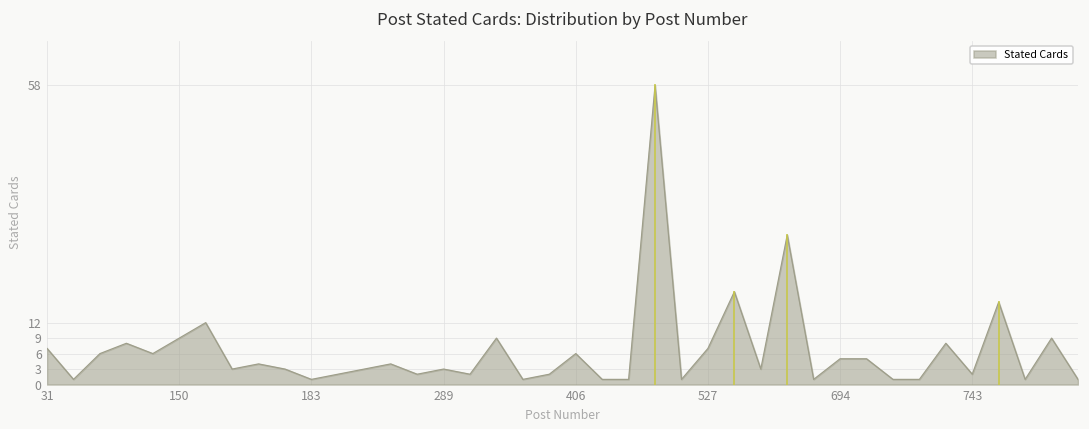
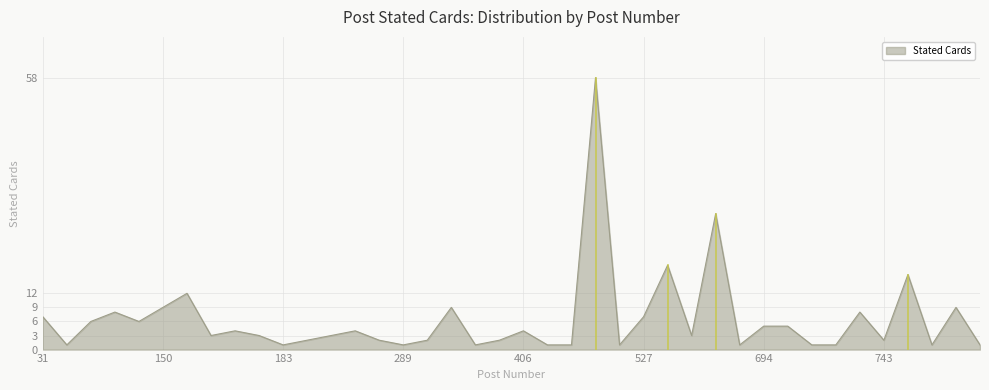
  {
    "Stated Cards": {
      "150": 9,
      "183": 1,
-     "289": 3,
-     "406": 6,
+     "289": 1,
+     "406": 4,
      "527": 7,
      "694": 5,
      "743": 2
    }
  }
